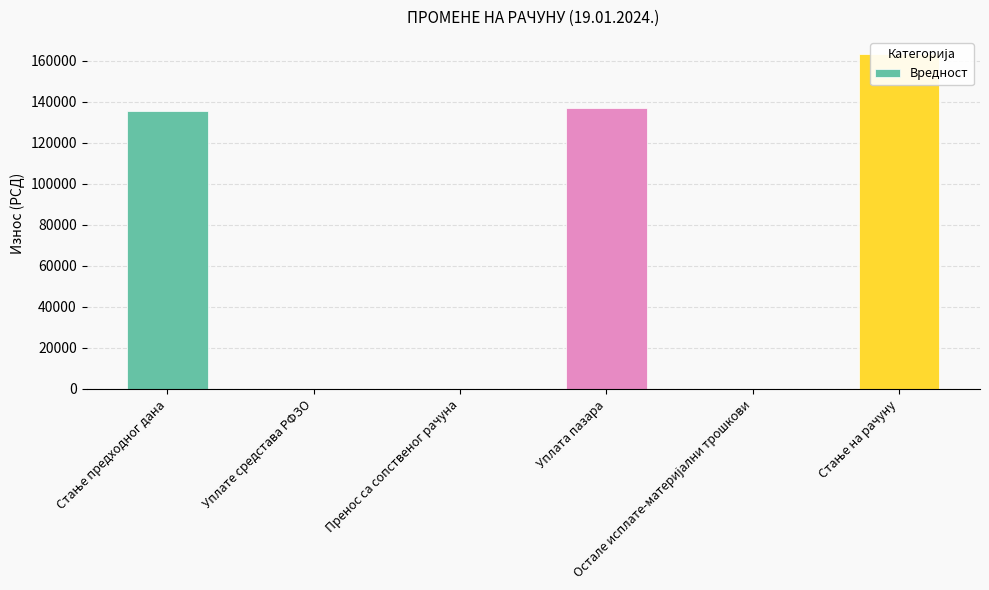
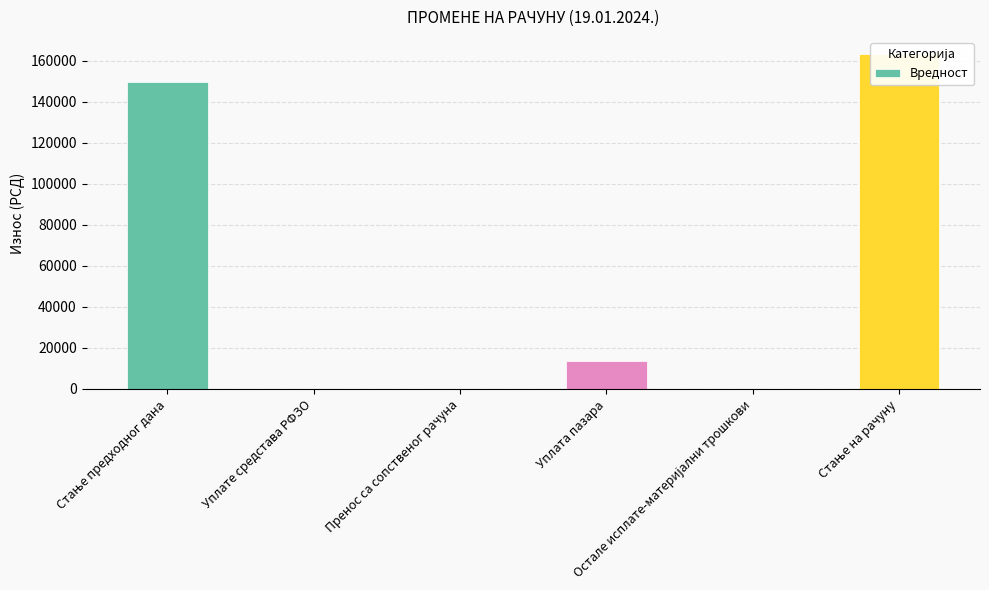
  {
-   "Стање предходног дана": 136000,
+   "Стање предходног дана": 150000,
    "Уплате средстава РФЗО": 0,
    "Пренос са сопственог рачуна": 0,
-   "Уплата пазара": 137000,
+   "Уплата пазара": 14000,
    "Остале исплате-материјални трошкови": 0
  }
